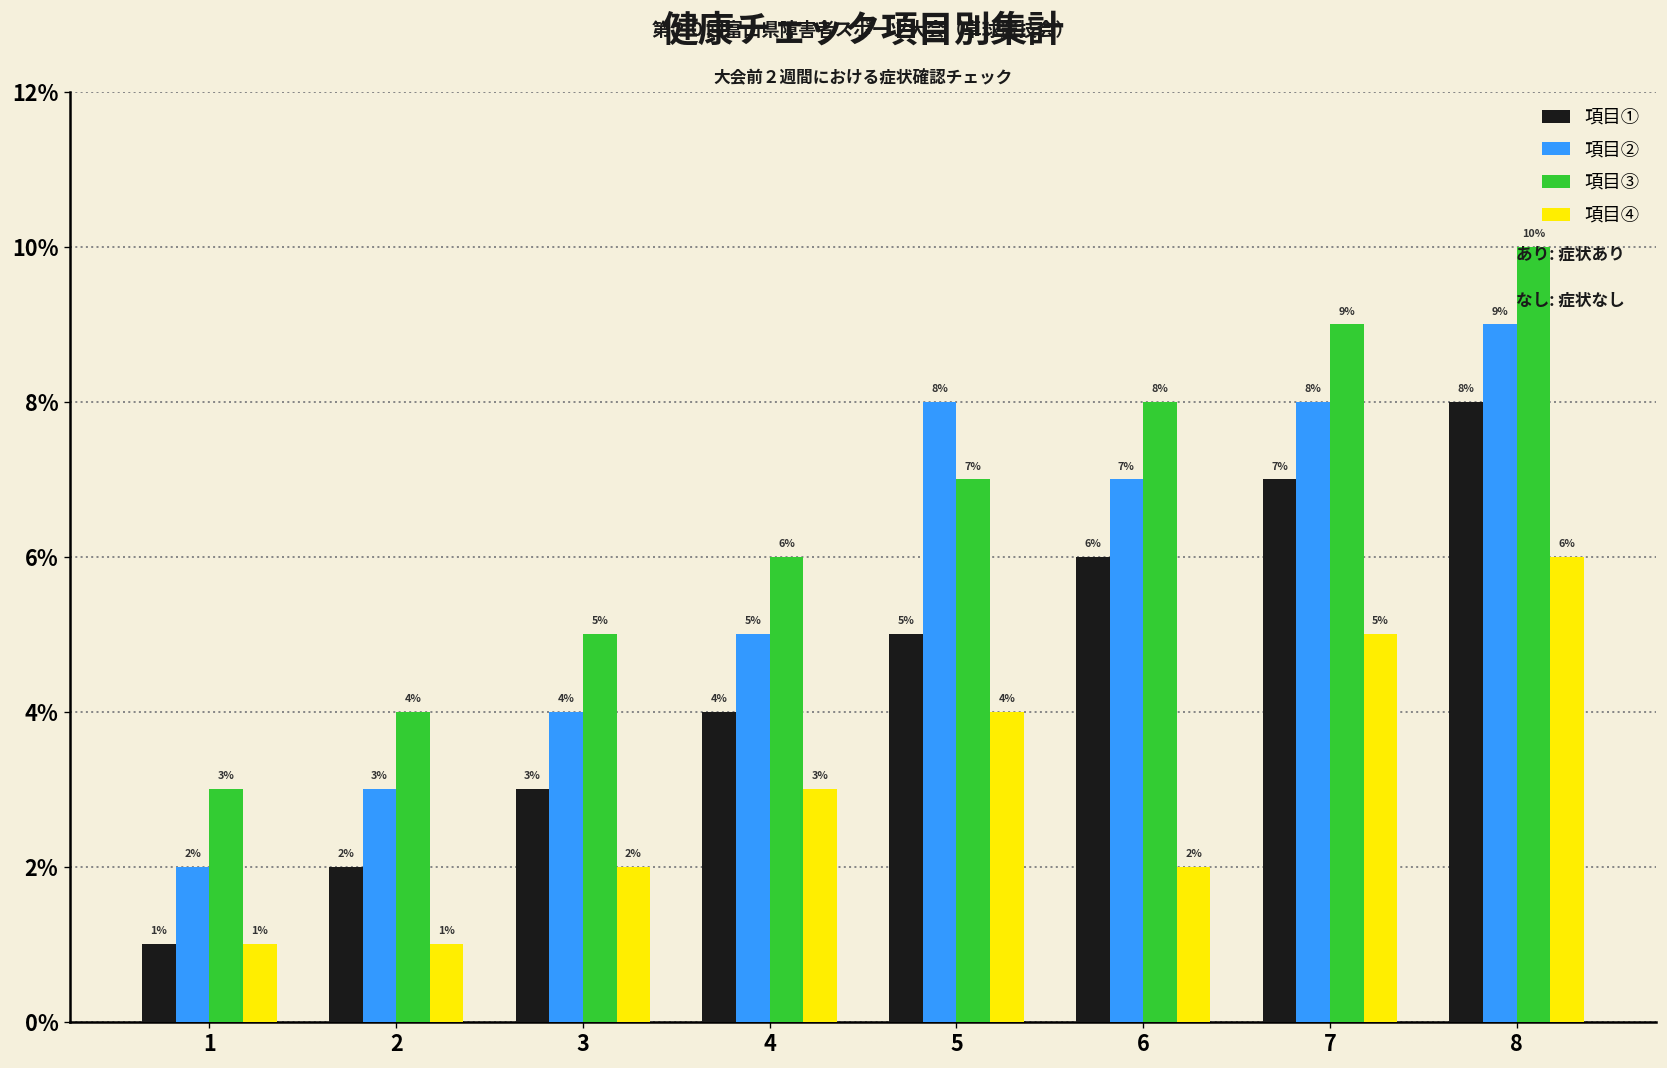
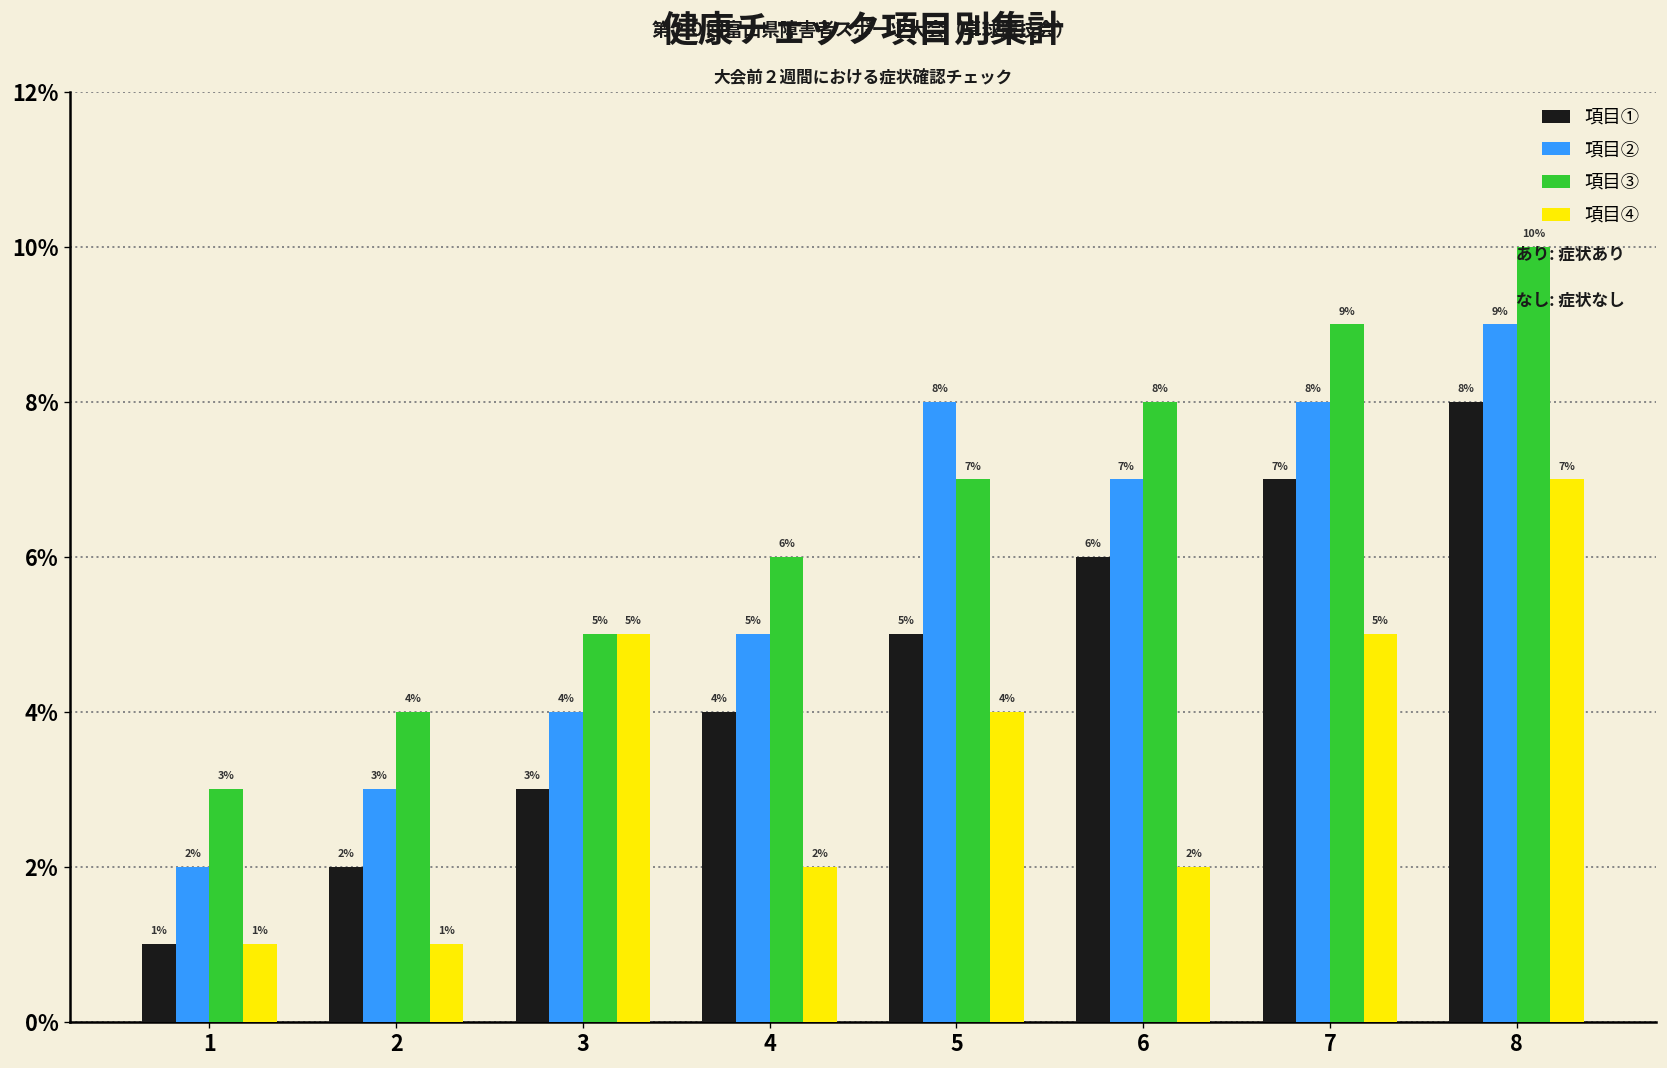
  {
    "項目①": {
      "1": "1%",
      "2": "2%",
      "3": "3%",
      "4": "4%",
      "5": "5%",
      "6": "6%",
      "7": "7%",
      "8": "8%"
    },
    "項目②": {
      "1": "2%",
      "2": "3%",
      "3": "4%",
      "4": "5%",
      "5": "8%",
      "6": "7%",
      "7": "8%",
      "8": "9%"
    },
    "項目③": {
      "1": "3%",
      "2": "4%",
      "3": "5%",
      "4": "6%",
      "5": "7%",
      "6": "8%",
      "7": "9%",
      "8": "10%"
    },
    "項目④": {
      "1": "1%",
      "2": "1%",
-     "3": "2%",
-     "4": "3%",
+     "3": "5%",
+     "4": "2%",
      "5": "4%",
      "6": "2%",
      "7": "5%",
-     "8": "6%"
+     "8": "7%"
    }
  }
